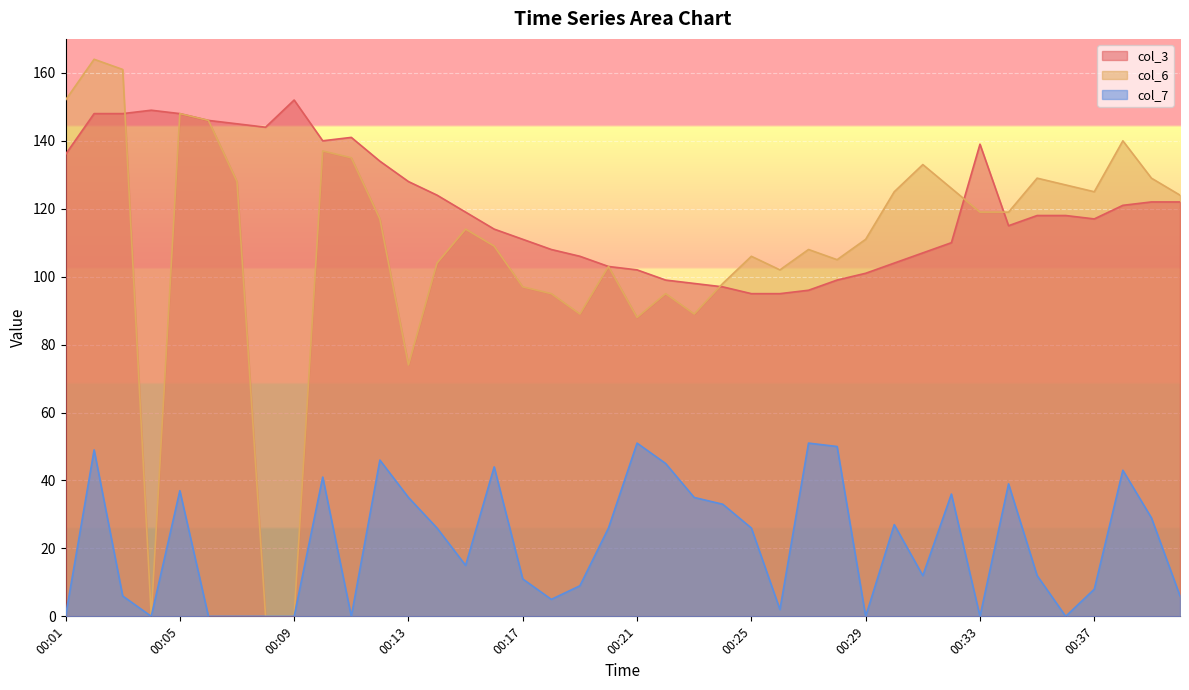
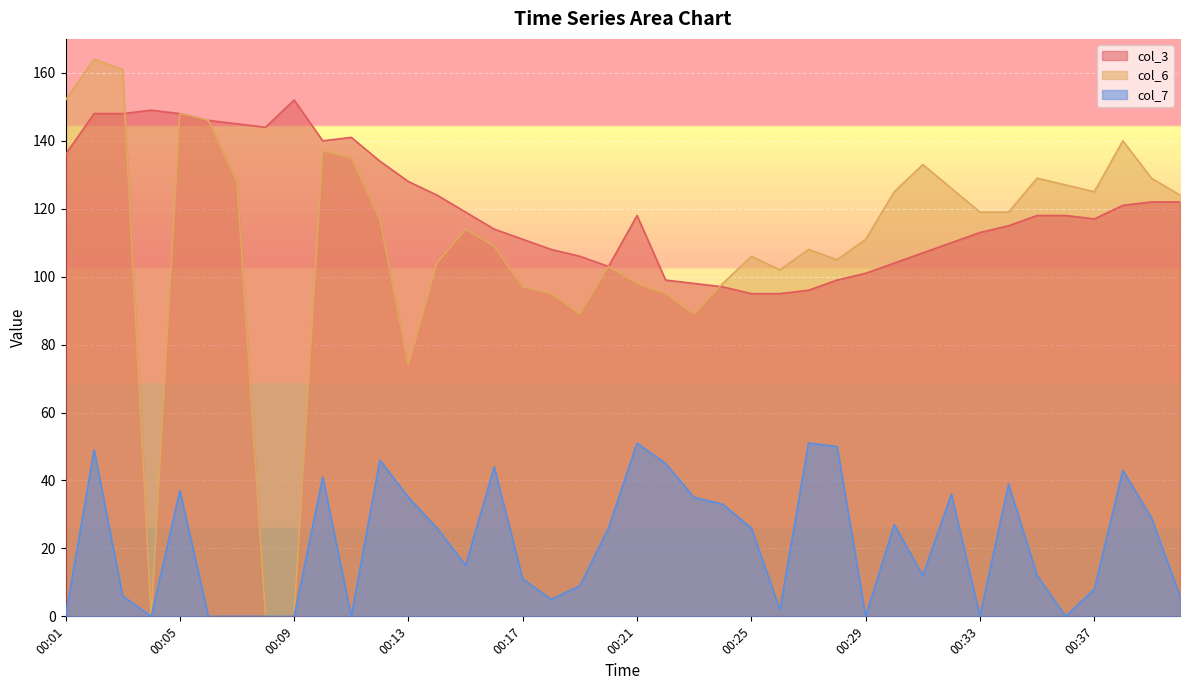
  {
    "col_3": {
      "00:01": 136,
      "00:09": 152,
      "00:13": 128,
      "00:17": 111,
-     "00:21": 102,
+     "00:21": 118,
      "00:25": 95,
      "00:29": 101,
-     "00:33": 139,
+     "00:33": 113,
      "00:37": 117
    },
    "col_6": {
      "00:01": 152,
      "00:13": 74,
      "00:17": 97,
-     "00:21": 88,
+     "00:21": 98,
      "00:25": 106,
      "00:29": 111,
      "00:33": 119,
      "00:37": 125
    },
    "col_7": {
      "00:01": 0,
      "00:05": 37,
      "00:13": 35,
      "00:17": 11,
      "00:21": 51,
      "00:25": 26,
      "00:29": 0,
      "00:33": 0,
      "00:37": 8
    }
  }
